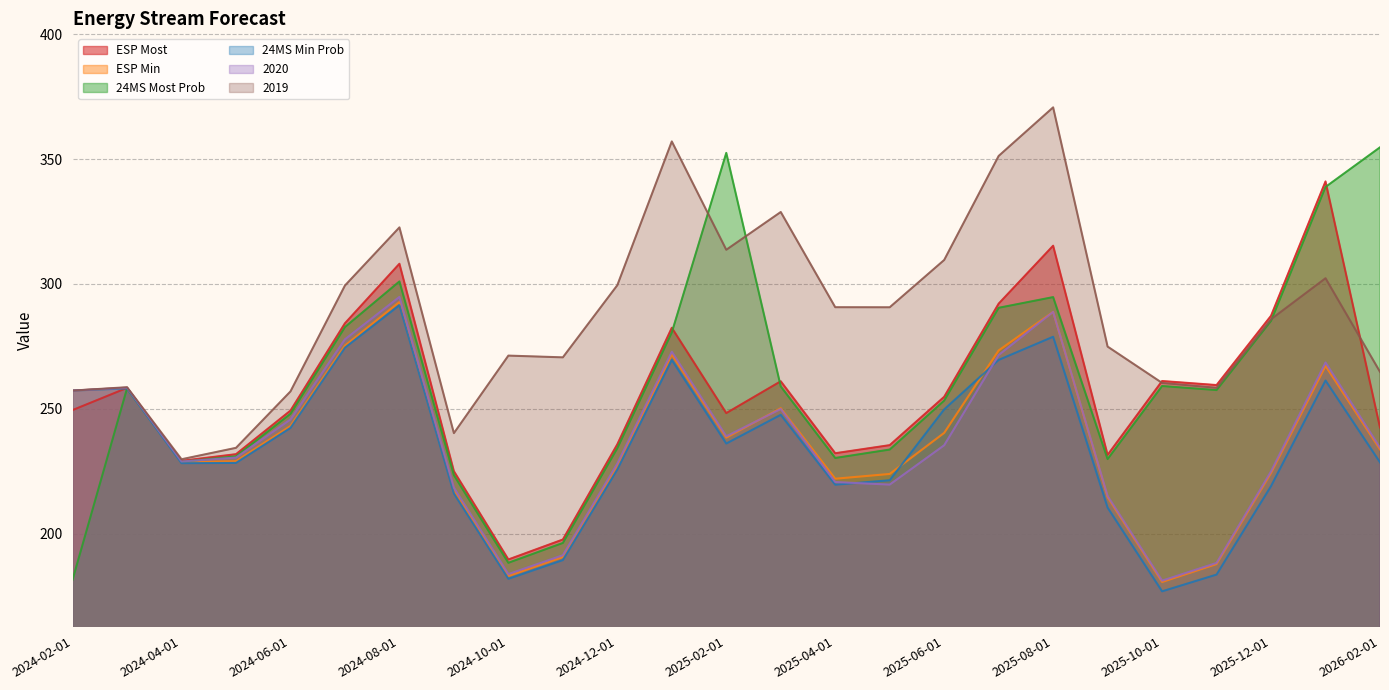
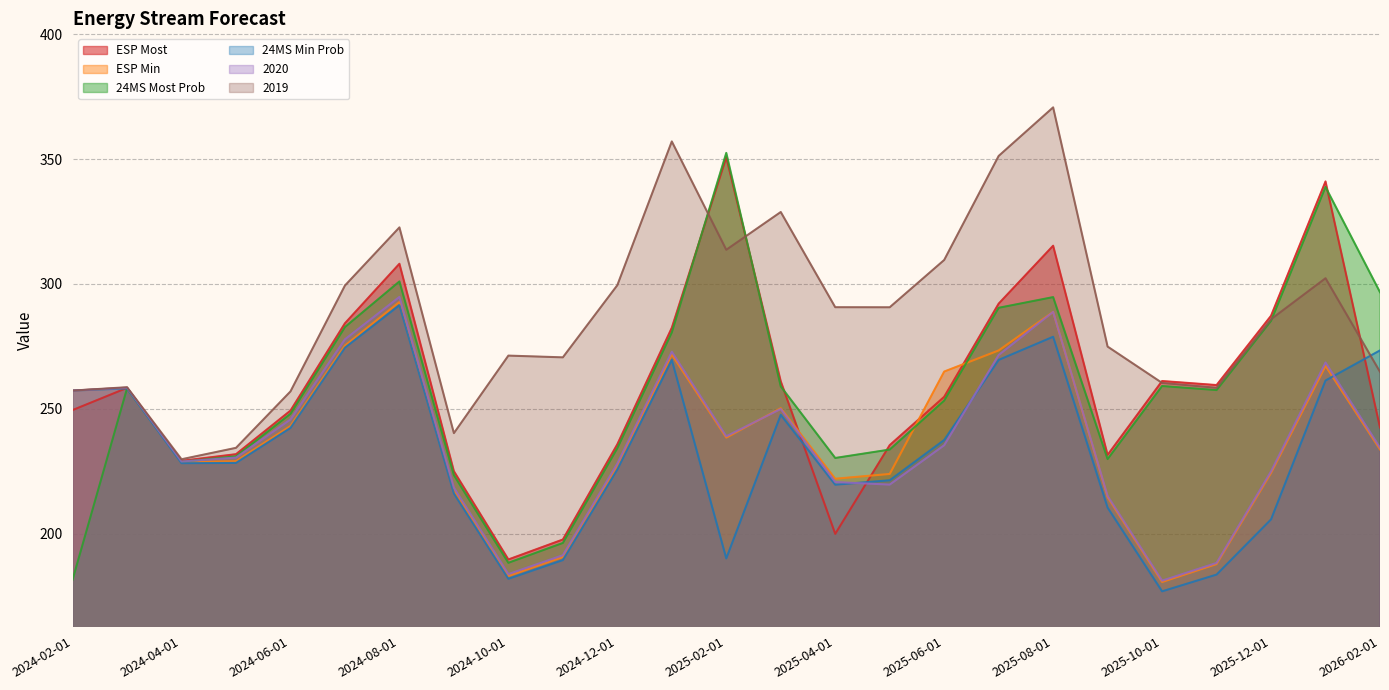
  {
    "ESP Most": {
      "2024-02-01": 249,
      "2024-06-01": 249,
      "2024-08-01": 308,
      "2024-10-01": 190,
      "2024-12-01": 236,
-     "2025-02-01": 248,
-     "2025-04-01": 232,
+     "2025-02-01": 351,
+     "2025-04-01": 200,
      "2025-06-01": 255,
      "2025-08-01": 315,
      "2025-12-01": 287,
      "2026-02-01": 243
    },
    "ESP Min": {
      "2024-08-01": 293,
      "2025-04-01": 222,
-     "2025-06-01": 240
+     "2025-06-01": 265
    },
    "24MS Most Prob": {
      "2024-02-01": 182,
      "2024-06-01": 248,
      "2024-08-01": 301,
      "2024-10-01": 188,
      "2024-12-01": 234,
      "2025-02-01": 353,
      "2025-04-01": 230,
      "2025-06-01": 253,
      "2025-08-01": 295,
      "2025-10-01": 259,
-     "2026-02-01": 355
+     "2026-02-01": 297
    },
    "24MS Min Prob": {
      "2024-08-01": 291,
      "2024-10-01": 182,
      "2024-12-01": 226,
-     "2025-02-01": 236,
+     "2025-02-01": 190,
      "2025-04-01": 220,
-     "2025-06-01": 250,
+     "2025-06-01": 237,
      "2025-08-01": 279,
      "2025-10-01": 177,
-     "2025-12-01": 219,
-     "2026-02-01": 229
+     "2025-12-01": 206,
+     "2026-02-01": 273
    }
  }
